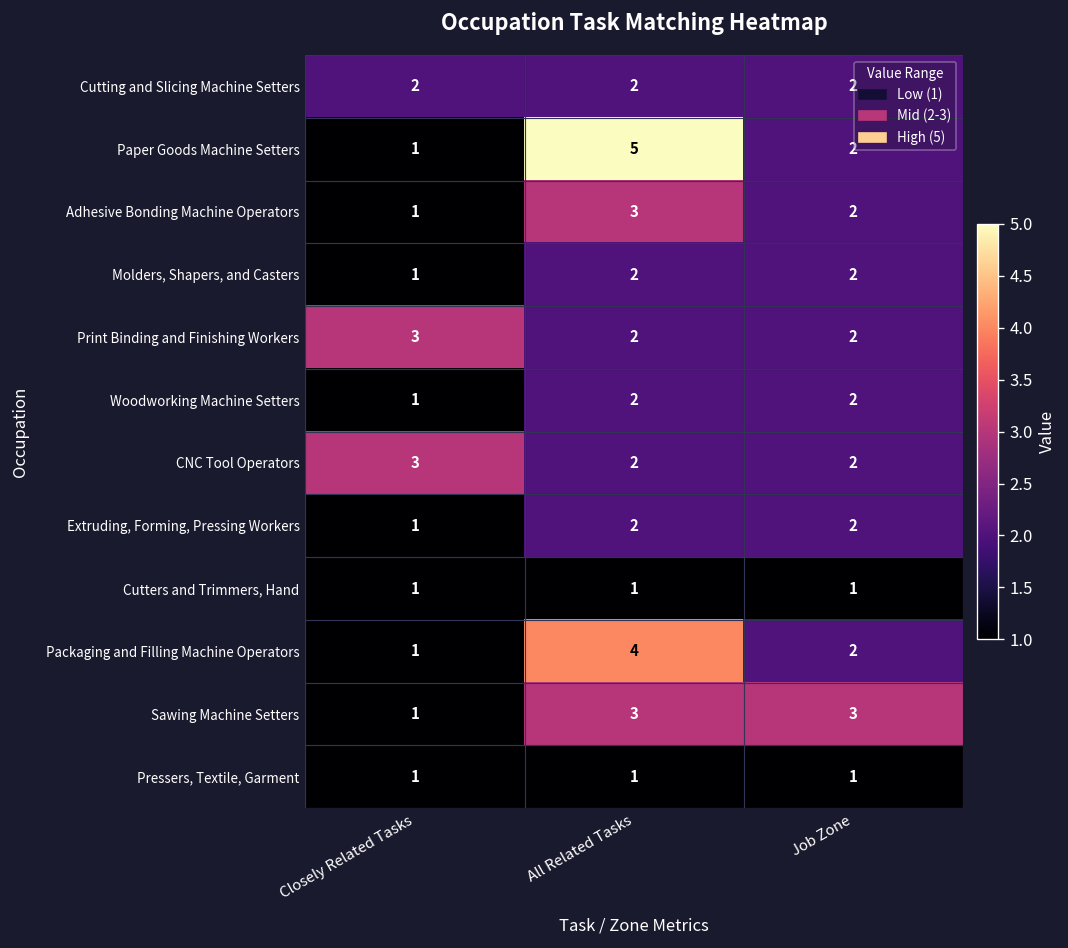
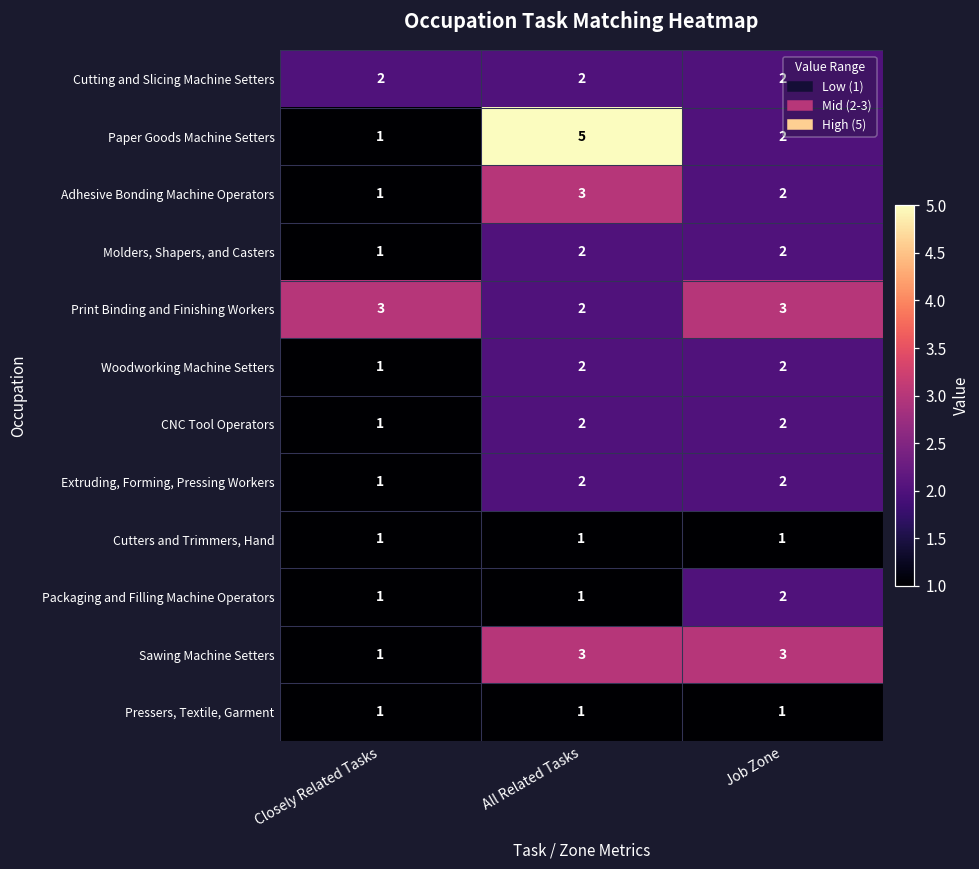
  {
    "Cutting and Slicing Machine Setters": {
      "Closely Related Tasks": 2,
      "All Related Tasks": 2
    },
    "Paper Goods Machine Setters": {
      "Closely Related Tasks": 1,
      "All Related Tasks": 5
    },
    "Adhesive Bonding Machine Operators": {
      "Closely Related Tasks": 1,
      "All Related Tasks": 3,
      "Job Zone": 2
    },
    "Molders, Shapers, and Casters": {
      "Closely Related Tasks": 1,
      "All Related Tasks": 2,
      "Job Zone": 2
    },
    "Print Binding and Finishing Workers": {
      "Closely Related Tasks": 3,
      "All Related Tasks": 2,
-     "Job Zone": 2
+     "Job Zone": 3
    },
    "Woodworking Machine Setters": {
      "Closely Related Tasks": 1,
      "All Related Tasks": 2,
      "Job Zone": 2
    },
    "CNC Tool Operators": {
-     "Closely Related Tasks": 3,
+     "Closely Related Tasks": 1,
      "All Related Tasks": 2,
      "Job Zone": 2
    },
    "Extruding, Forming, Pressing Workers": {
      "Closely Related Tasks": 1,
      "All Related Tasks": 2,
      "Job Zone": 2
    },
    "Cutters and Trimmers, Hand": {
      "Closely Related Tasks": 1,
      "All Related Tasks": 1,
      "Job Zone": 1
    },
    "Packaging and Filling Machine Operators": {
      "Closely Related Tasks": 1,
-     "All Related Tasks": 4,
+     "All Related Tasks": 1,
      "Job Zone": 2
    },
    "Sawing Machine Setters": {
      "Closely Related Tasks": 1,
      "All Related Tasks": 3,
      "Job Zone": 3
    },
    "Pressers, Textile, Garment": {
      "Closely Related Tasks": 1,
      "All Related Tasks": 1,
      "Job Zone": 1
    }
  }
